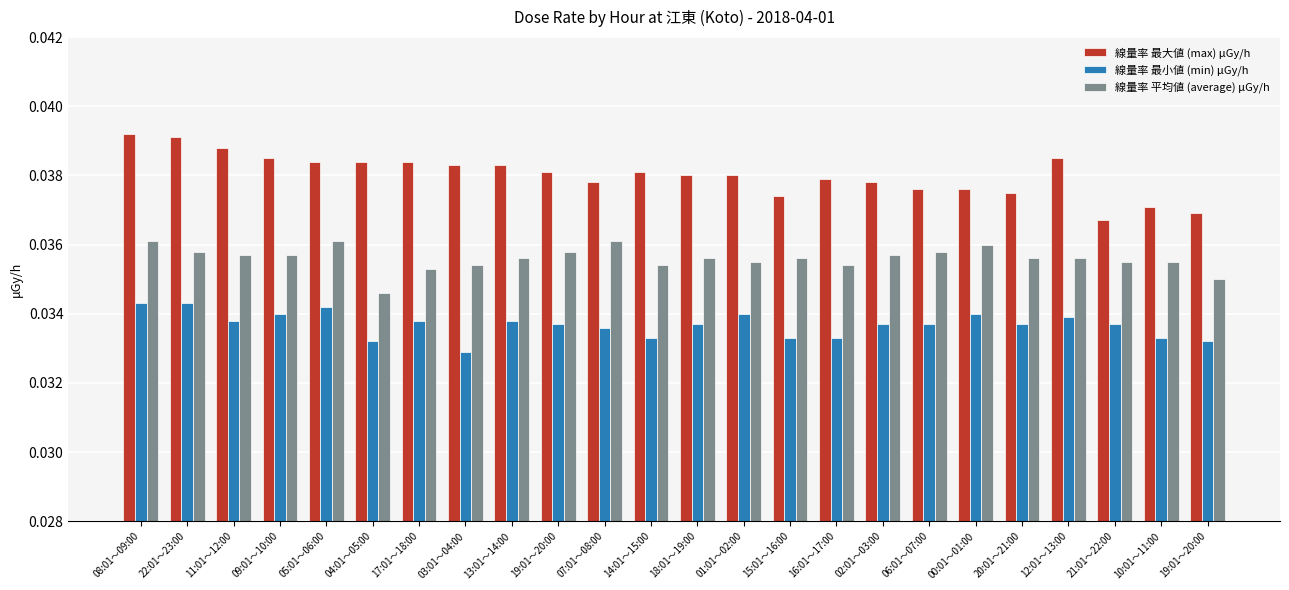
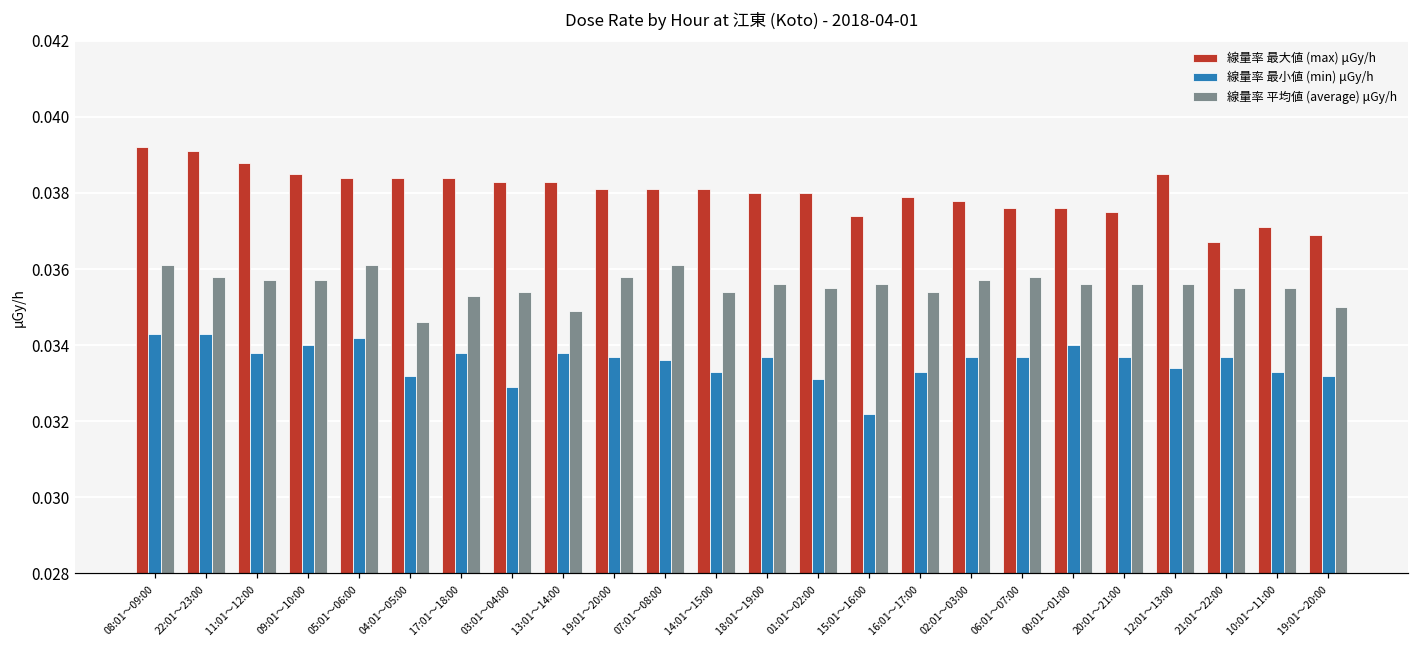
  {
    "線量率 最大値 (max) μGy/h": {
      "08:01～09:00": 0.0392,
      "22:01～23:00": 0.0391,
      "11:01～12:00": 0.0388,
      "09:01～10:00": 0.0385,
      "05:01～06:00": 0.0384,
      "04:01～05:00": 0.0384,
      "17:01～18:00": 0.0384,
      "03:01～04:00": 0.0383,
      "13:01～14:00": 0.0383,
-     "07:01～08:00": 0.0378,
+     "07:01～08:00": 0.0381,
      "14:01～15:00": 0.0381,
      "18:01～19:00": 0.0380,
      "01:01～02:00": 0.0380,
      "15:01～16:00": 0.0374,
      "16:01～17:00": 0.0379,
      "02:01～03:00": 0.0378,
      "06:01～07:00": 0.0376,
      "00:01～01:00": 0.0376,
      "20:01～21:00": 0.0375,
      "12:01～13:00": 0.0385,
      "21:01～22:00": 0.0367,
      "10:01～11:00": 0.0371
    },
    "線量率 最小値 (min) μGy/h": {
      "08:01～09:00": 0.0343,
      "22:01～23:00": 0.0343,
      "11:01～12:00": 0.0338,
      "09:01～10:00": 0.0340,
      "05:01～06:00": 0.0342,
      "04:01～05:00": 0.0332,
      "17:01～18:00": 0.0338,
      "03:01～04:00": 0.0329,
      "13:01～14:00": 0.0338,
      "07:01～08:00": 0.0336,
      "14:01～15:00": 0.0333,
      "18:01～19:00": 0.0337,
-     "01:01～02:00": 0.0340,
-     "15:01～16:00": 0.0333,
+     "01:01～02:00": 0.0331,
+     "15:01～16:00": 0.0322,
      "16:01～17:00": 0.0333,
      "02:01～03:00": 0.0337,
      "06:01～07:00": 0.0337,
      "00:01～01:00": 0.0340,
      "20:01～21:00": 0.0337,
-     "12:01～13:00": 0.0339,
+     "12:01～13:00": 0.0334,
      "21:01～22:00": 0.0337,
      "10:01～11:00": 0.0333
    },
    "線量率 平均値 (average) μGy/h": {
      "08:01～09:00": 0.0361,
      "22:01～23:00": 0.0358,
      "11:01～12:00": 0.0357,
      "09:01～10:00": 0.0357,
      "05:01～06:00": 0.0361,
      "04:01～05:00": 0.0346,
      "17:01～18:00": 0.0353,
      "03:01～04:00": 0.0354,
-     "13:01～14:00": 0.0356,
+     "13:01～14:00": 0.0349,
      "07:01～08:00": 0.0361,
      "14:01～15:00": 0.0354,
      "18:01～19:00": 0.0356,
      "01:01～02:00": 0.0355,
      "15:01～16:00": 0.0356,
      "16:01～17:00": 0.0354,
      "02:01～03:00": 0.0357,
      "06:01～07:00": 0.0358,
-     "00:01～01:00": 0.0360,
+     "00:01～01:00": 0.0356,
      "20:01～21:00": 0.0356,
      "12:01～13:00": 0.0356,
      "21:01～22:00": 0.0355,
      "10:01～11:00": 0.0355
    }
  }
